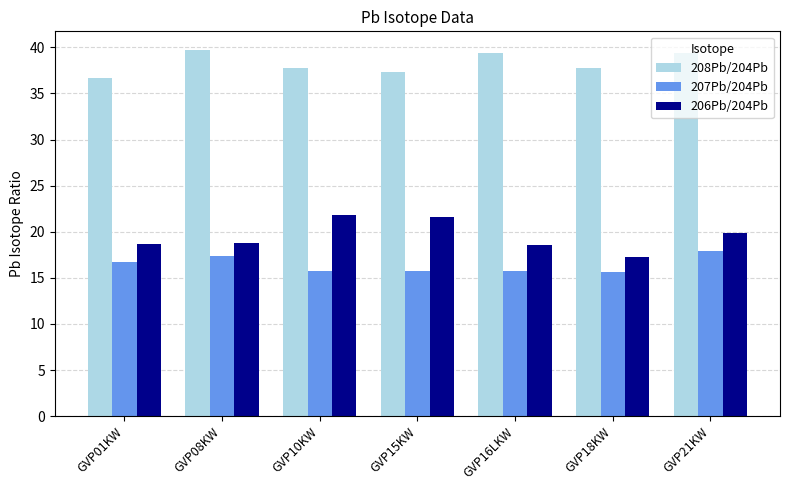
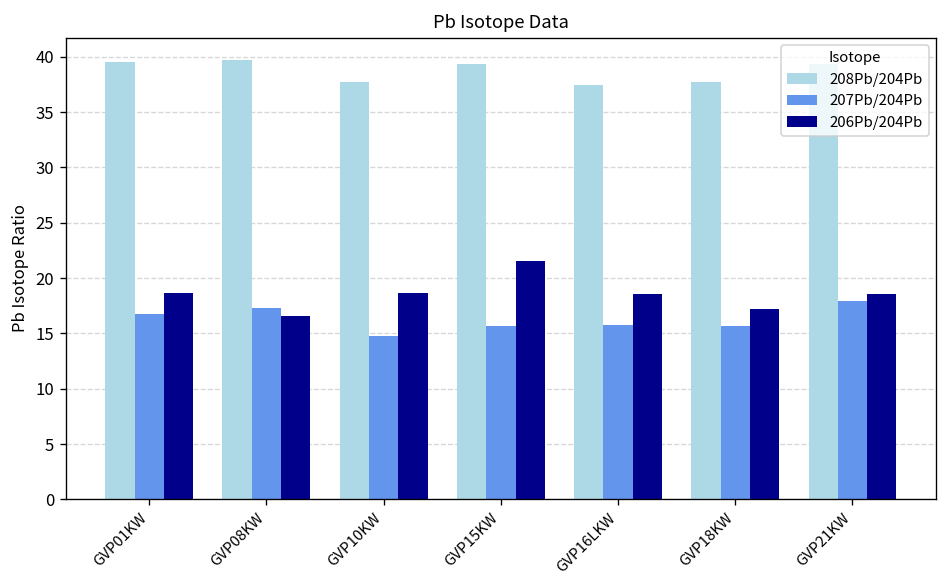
  {
    "208Pb/204Pb": {
-     "GVP01KW": 37,
+     "GVP01KW": 40,
      "GVP08KW": 40,
      "GVP10KW": 38,
-     "GVP15KW": 37,
-     "GVP16LKW": 39,
+     "GVP15KW": 39,
+     "GVP16LKW": 37,
      "GVP18KW": 38
    },
    "207Pb/204Pb": {
      "GVP01KW": 17,
      "GVP08KW": 17,
-     "GVP10KW": 16,
+     "GVP10KW": 15,
      "GVP15KW": 16,
      "GVP16LKW": 16,
      "GVP18KW": 16,
      "GVP21KW": 18
    },
    "206Pb/204Pb": {
      "GVP01KW": 19,
-     "GVP08KW": 19,
-     "GVP10KW": 22,
+     "GVP08KW": 17,
+     "GVP10KW": 19,
      "GVP15KW": 22,
      "GVP16LKW": 19,
      "GVP18KW": 17,
-     "GVP21KW": 20
+     "GVP21KW": 19
    }
  }
